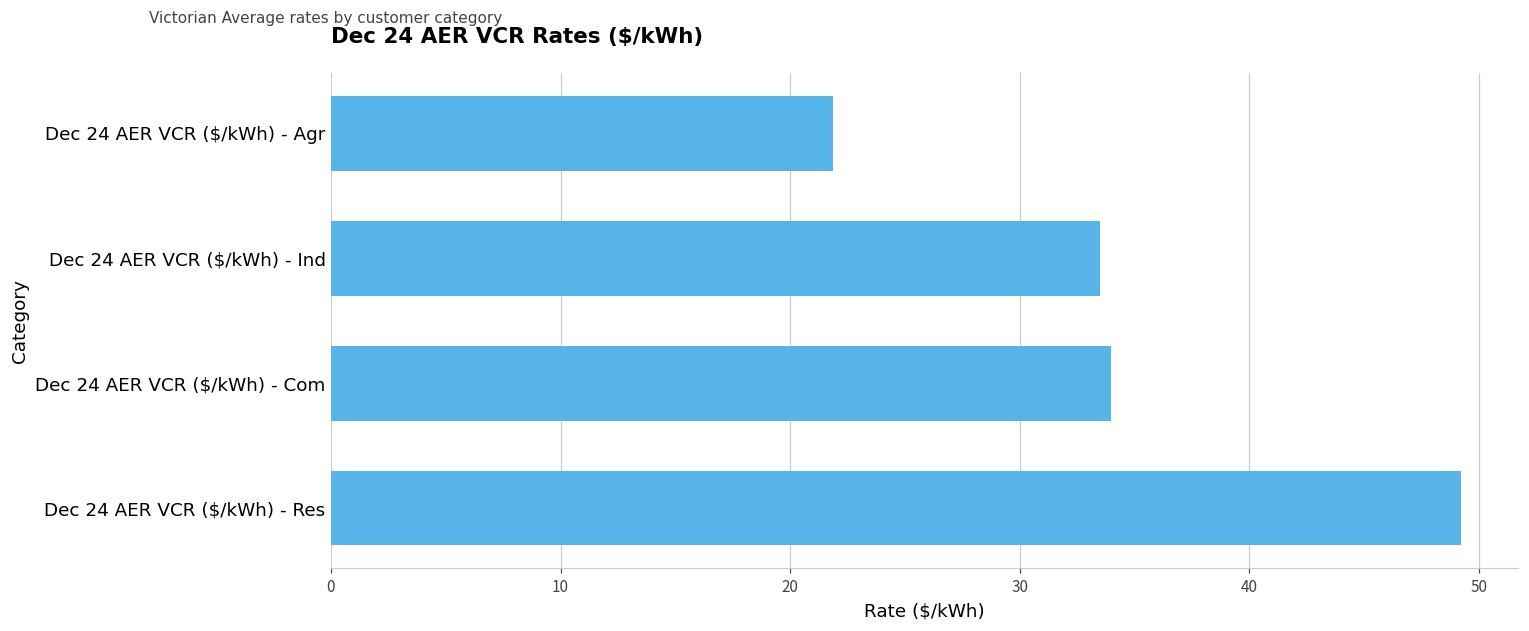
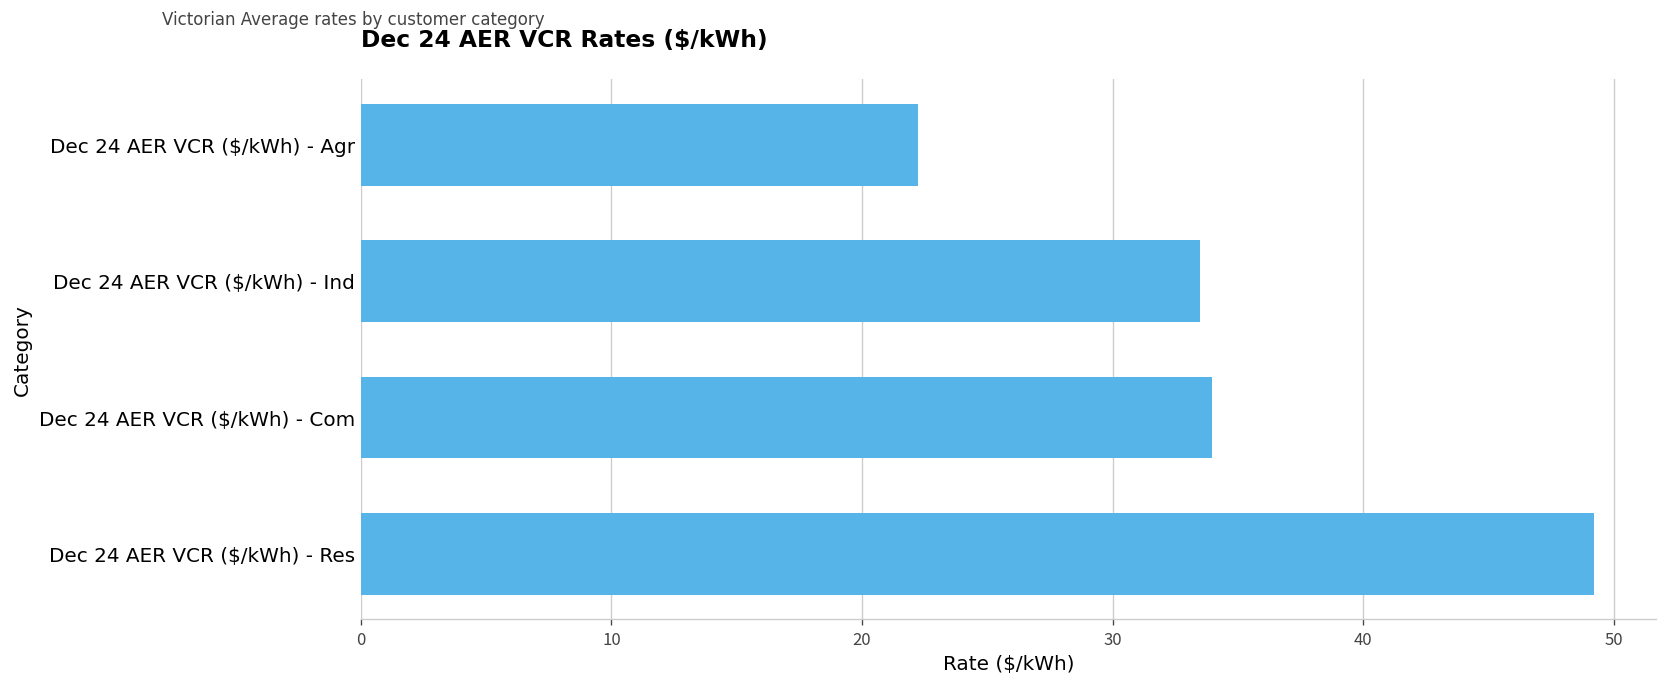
  {
-   "Dec 24 AER VCR ($/kWh) - Agr": 21.9,
+   "Dec 24 AER VCR ($/kWh) - Agr": 22.3,
    "Dec 24 AER VCR ($/kWh) - Ind": 33.5,
    "Dec 24 AER VCR ($/kWh) - Com": 34.0,
    "Dec 24 AER VCR ($/kWh) - Res": 49.2
  }
